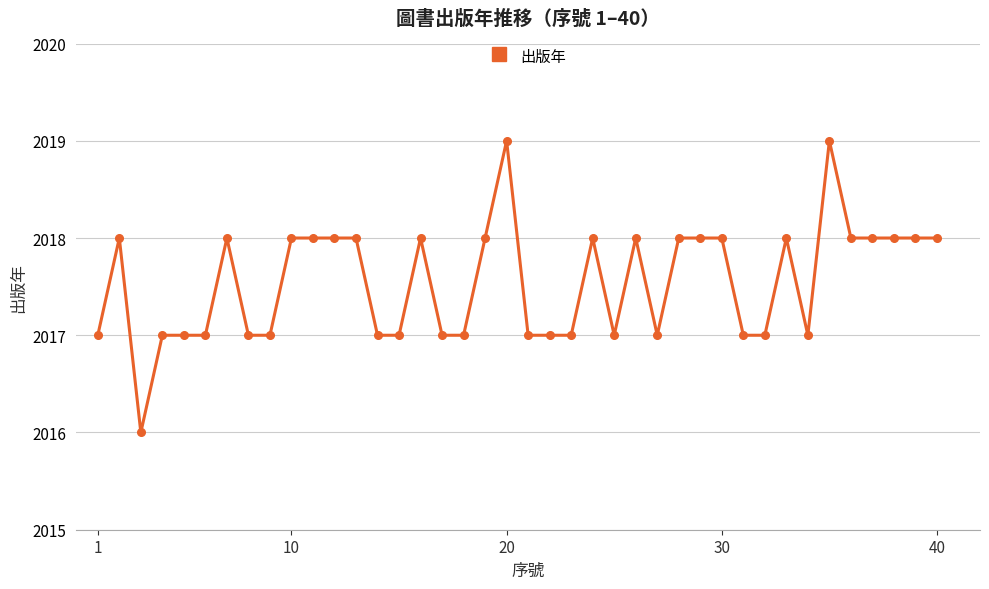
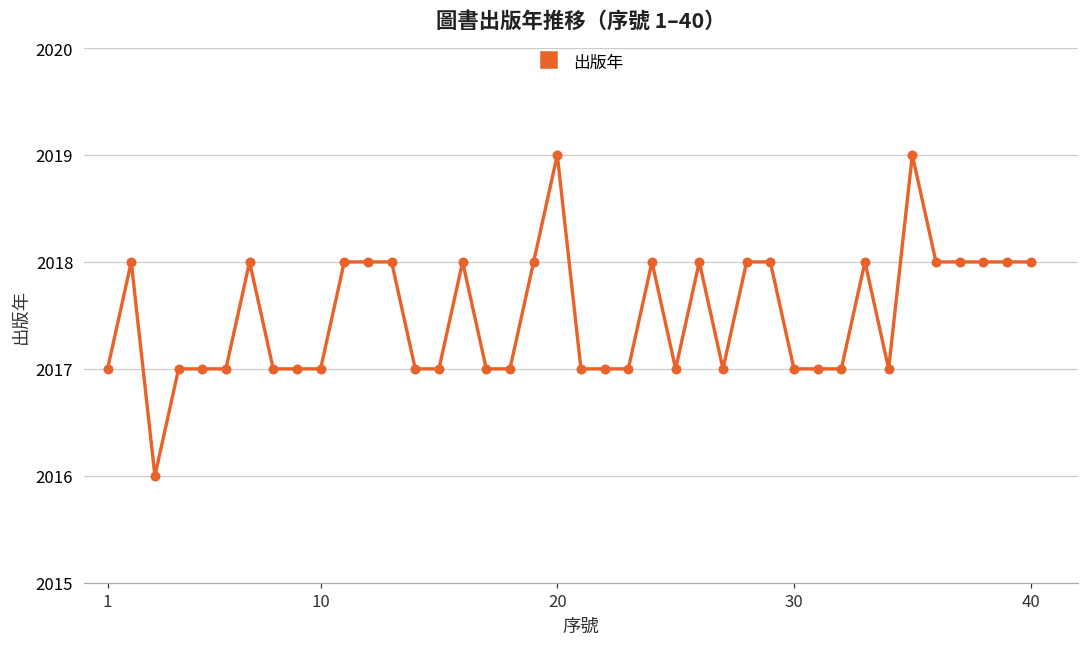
  {
    "1": 2017,
-   "10": 2018,
+   "10": 2017,
    "20": 2019,
-   "30": 2018,
+   "30": 2017,
    "40": 2018
  }
